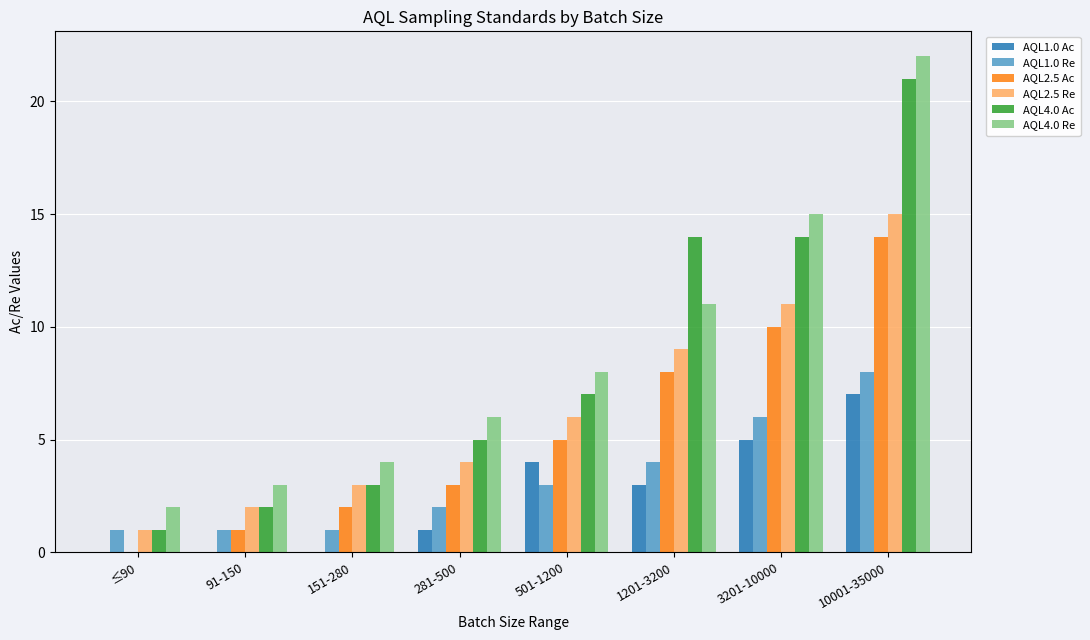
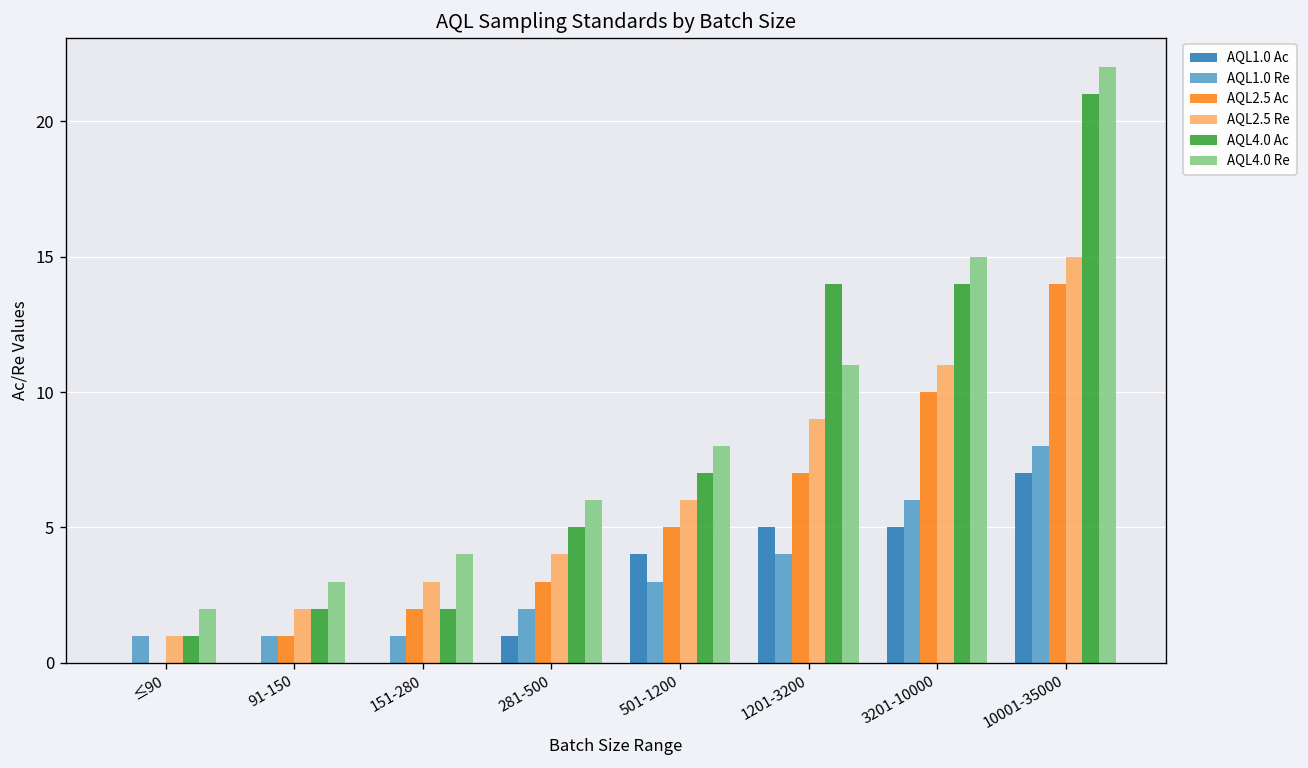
  {
    "AQL1.0 Ac": {
      "≤90": 0,
      "91-150": 0,
      "151-280": 0,
      "281-500": 1,
      "501-1200": 4,
-     "1201-3200": 3,
+     "1201-3200": 5,
      "3201-10000": 5,
      "10001-35000": 7
    },
    "AQL1.0 Re": {
      "≤90": 1,
      "91-150": 1,
      "151-280": 1,
      "281-500": 2,
      "501-1200": 3,
      "1201-3200": 4,
      "3201-10000": 6,
      "10001-35000": 8
    },
    "AQL2.5 Ac": {
      "≤90": 0,
      "91-150": 1,
      "151-280": 2,
      "281-500": 3,
      "501-1200": 5,
-     "1201-3200": 8,
+     "1201-3200": 7,
      "3201-10000": 10,
      "10001-35000": 14
    },
    "AQL2.5 Re": {
      "≤90": 1,
      "91-150": 2,
      "151-280": 3,
      "281-500": 4,
      "501-1200": 6,
      "1201-3200": 9,
      "3201-10000": 11,
      "10001-35000": 15
    },
    "AQL4.0 Ac": {
      "≤90": 1,
      "91-150": 2,
-     "151-280": 3,
+     "151-280": 2,
      "281-500": 5,
      "501-1200": 7,
      "1201-3200": 14,
      "3201-10000": 14,
      "10001-35000": 21
    },
    "AQL4.0 Re": {
      "≤90": 2,
      "91-150": 3,
      "151-280": 4,
      "281-500": 6,
      "501-1200": 8,
      "1201-3200": 11,
      "3201-10000": 15,
      "10001-35000": 22
    }
  }
